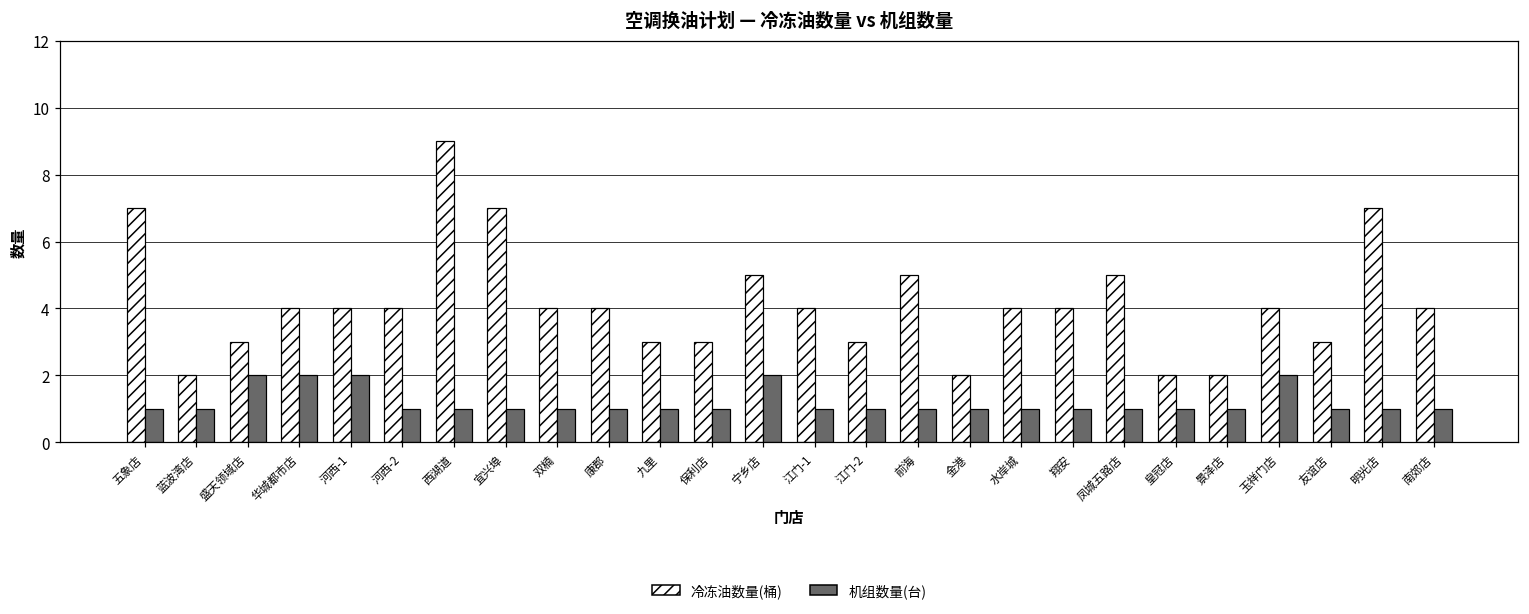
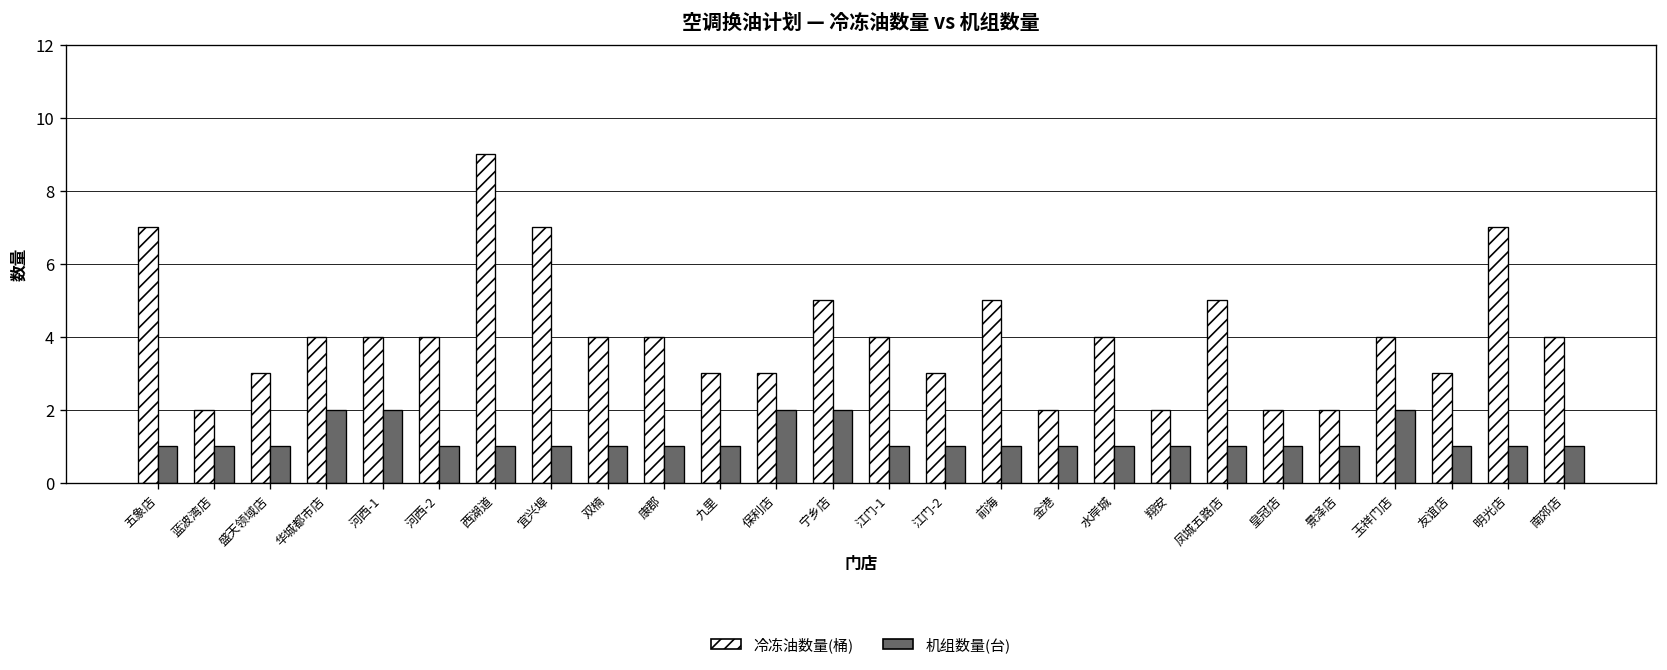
  {
    "冷冻油数量(桶)": {
      "五象店": 7,
      "蓝波湾店": 2,
      "盛天领域店": 3,
      "华城都市店": 4,
      "河西-1": 4,
      "河西-2": 4,
      "西湖道": 9,
      "宜兴埠": 7,
      "双楠": 4,
      "康郡": 4,
      "九里": 3,
      "保利店": 3,
      "宁乡店": 5,
      "江门-1": 4,
      "江门-2": 3,
      "前海": 5,
      "金港": 2,
      "水岸城": 4,
-     "翔安": 4,
+     "翔安": 2,
      "凤城五路店": 5,
      "皇冠店": 2,
      "景泽店": 2,
      "玉祥门店": 4,
      "友谊店": 3,
      "明光店": 7,
      "南郊店": 4
    },
    "机组数量(台)": {
      "五象店": 1,
      "蓝波湾店": 1,
-     "盛天领域店": 2,
+     "盛天领域店": 1,
      "华城都市店": 2,
      "河西-1": 2,
      "河西-2": 1,
      "西湖道": 1,
      "宜兴埠": 1,
      "双楠": 1,
      "康郡": 1,
      "九里": 1,
-     "保利店": 1,
+     "保利店": 2,
      "宁乡店": 2,
      "江门-1": 1,
      "江门-2": 1,
      "前海": 1,
      "金港": 1,
      "水岸城": 1,
      "翔安": 1,
      "凤城五路店": 1,
      "皇冠店": 1,
      "景泽店": 1,
      "玉祥门店": 2,
      "友谊店": 1,
      "明光店": 1,
      "南郊店": 1
    }
  }
